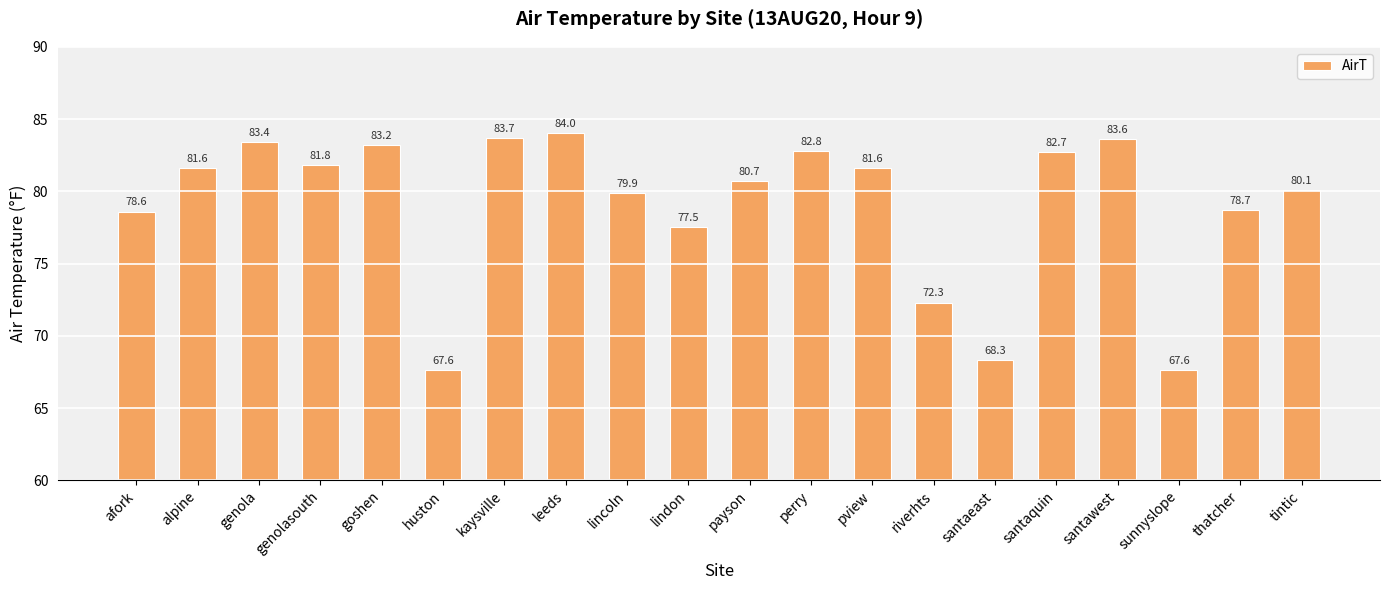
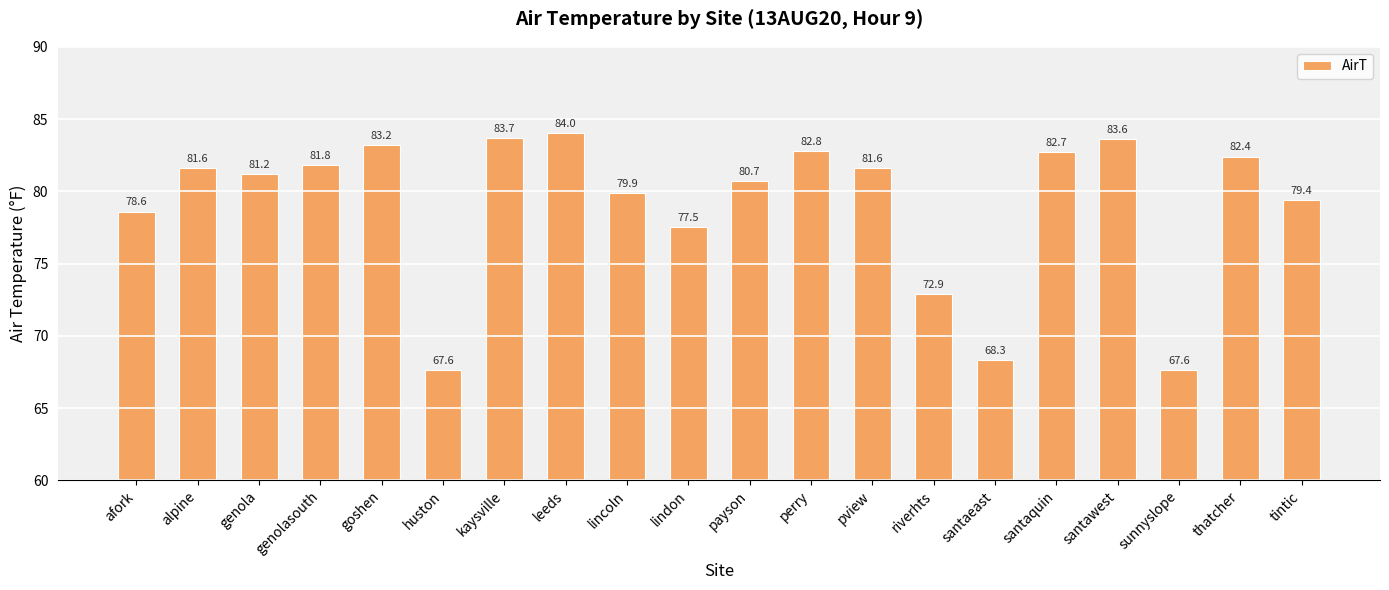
  {
    "afork": 78.6,
    "alpine": 81.6,
-   "genola": 83.4,
+   "genola": 81.2,
    "genolasouth": 81.8,
    "goshen": 83.2,
    "huston": 67.6,
    "kaysville": 83.7,
    "leeds": 84.0,
    "lincoln": 79.9,
    "lindon": 77.5,
    "payson": 80.7,
    "perry": 82.8,
    "pview": 81.6,
-   "riverhts": 72.3,
+   "riverhts": 72.9,
    "santaeast": 68.3,
    "santaquin": 82.7,
    "santawest": 83.6,
    "sunnyslope": 67.6,
-   "thatcher": 78.7,
-   "tintic": 80.1
+   "thatcher": 82.4,
+   "tintic": 79.4
  }
